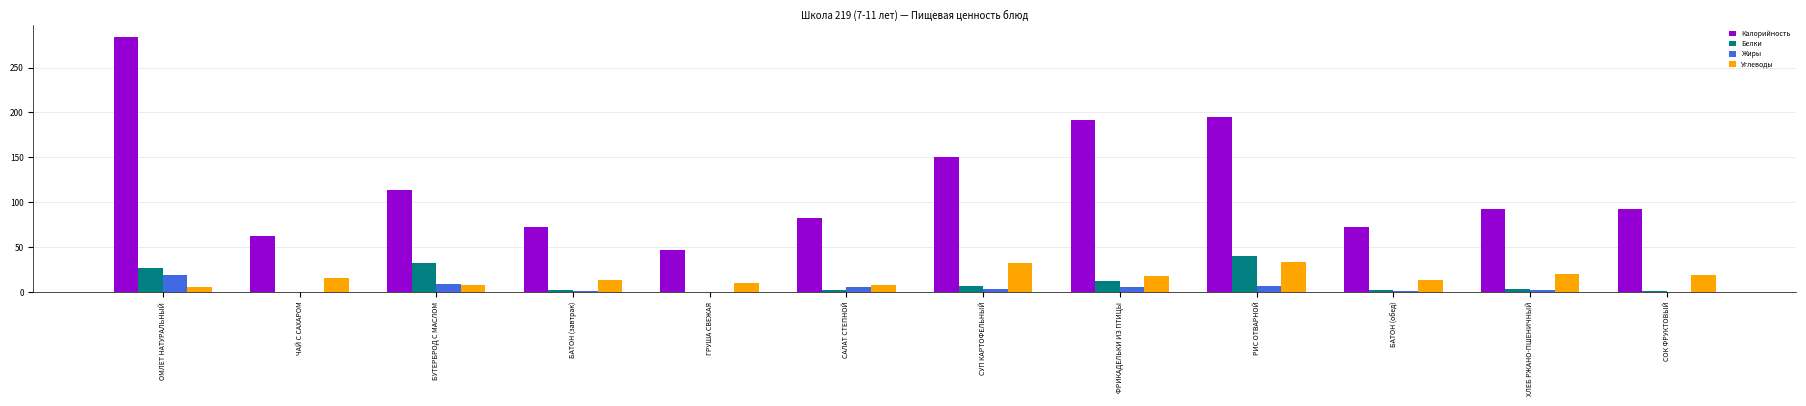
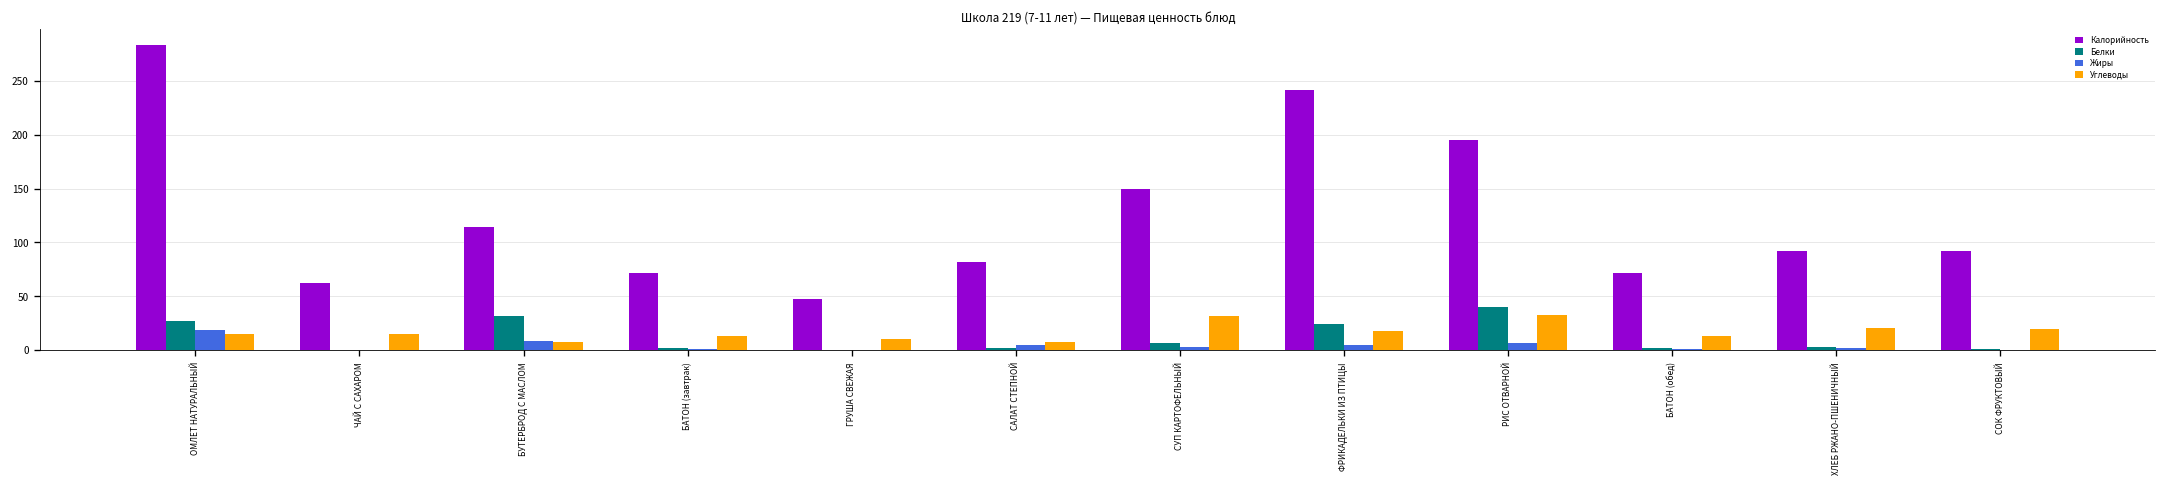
  {
    "Калорийность": {
      "ОМЛЕТ НАТУРАЛЬНЫЙ": 280,
      "ЧАЙ С САХАРОМ": 60,
      "БУТЕРБРОД С МАСЛОМ": 110,
      "БАТОН (завтрак)": 70,
      "ГРУША СВЕЖАЯ": 50,
      "САЛАТ СТЕПНОЙ": 80,
      "СУП КАРТОФЕЛЬНЫЙ": 150,
-     "ФРИКАДЕЛЬКИ ИЗ ПТИЦЫ": 190,
+     "ФРИКАДЕЛЬКИ ИЗ ПТИЦЫ": 240,
      "РИС ОТВАРНОЙ": 200,
      "БАТОН (обед)": 70,
      "ХЛЕБ РЖАНО-ПШЕНИЧНЫЙ": 90,
      "СОК ФРУКТОВЫЙ": 90
    },
    "Белки": {
      "ОМЛЕТ НАТУРАЛЬНЫЙ": 30,
      "БУТЕРБРОД С МАСЛОМ": 30,
      "СУП КАРТОФЕЛЬНЫЙ": 10,
-     "ФРИКАДЕЛЬКИ ИЗ ПТИЦЫ": 10,
+     "ФРИКАДЕЛЬКИ ИЗ ПТИЦЫ": 20,
      "РИС ОТВАРНОЙ": 40,
      "ХЛЕБ РЖАНО-ПШЕНИЧНЫЙ": 0
    },
    "Жиры": {
      "ОМЛЕТ НАТУРАЛЬНЫЙ": 20,
      "БУТЕРБРОД С МАСЛОМ": 10,
      "САЛАТ СТЕПНОЙ": 10,
      "ФРИКАДЕЛЬКИ ИЗ ПТИЦЫ": 10,
      "РИС ОТВАРНОЙ": 10
    },
    "Углеводы": {
-     "ОМЛЕТ НАТУРАЛЬНЫЙ": 10,
+     "ОМЛЕТ НАТУРАЛЬНЫЙ": 20,
      "ЧАЙ С САХАРОМ": 20,
      "БУТЕРБРОД С МАСЛОМ": 10,
      "БАТОН (завтрак)": 10,
      "ГРУША СВЕЖАЯ": 10,
      "САЛАТ СТЕПНОЙ": 10,
      "СУП КАРТОФЕЛЬНЫЙ": 30,
      "ФРИКАДЕЛЬКИ ИЗ ПТИЦЫ": 20,
      "РИС ОТВАРНОЙ": 30,
      "БАТОН (обед)": 10,
      "ХЛЕБ РЖАНО-ПШЕНИЧНЫЙ": 20,
      "СОК ФРУКТОВЫЙ": 20
    }
  }
